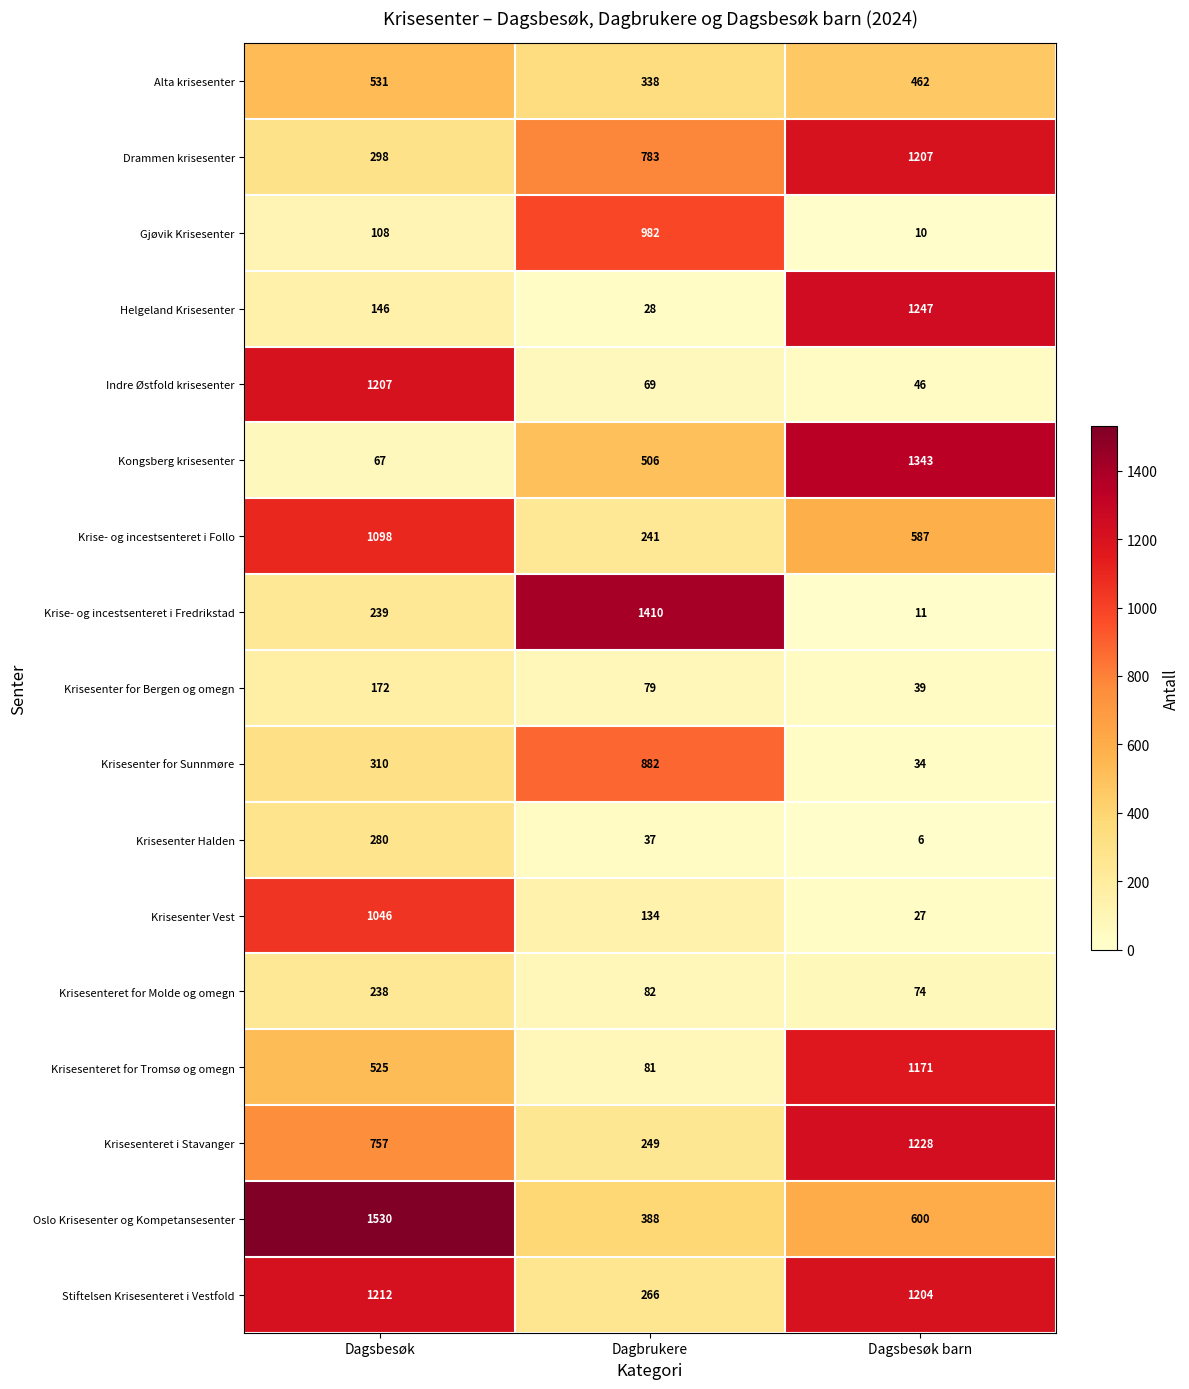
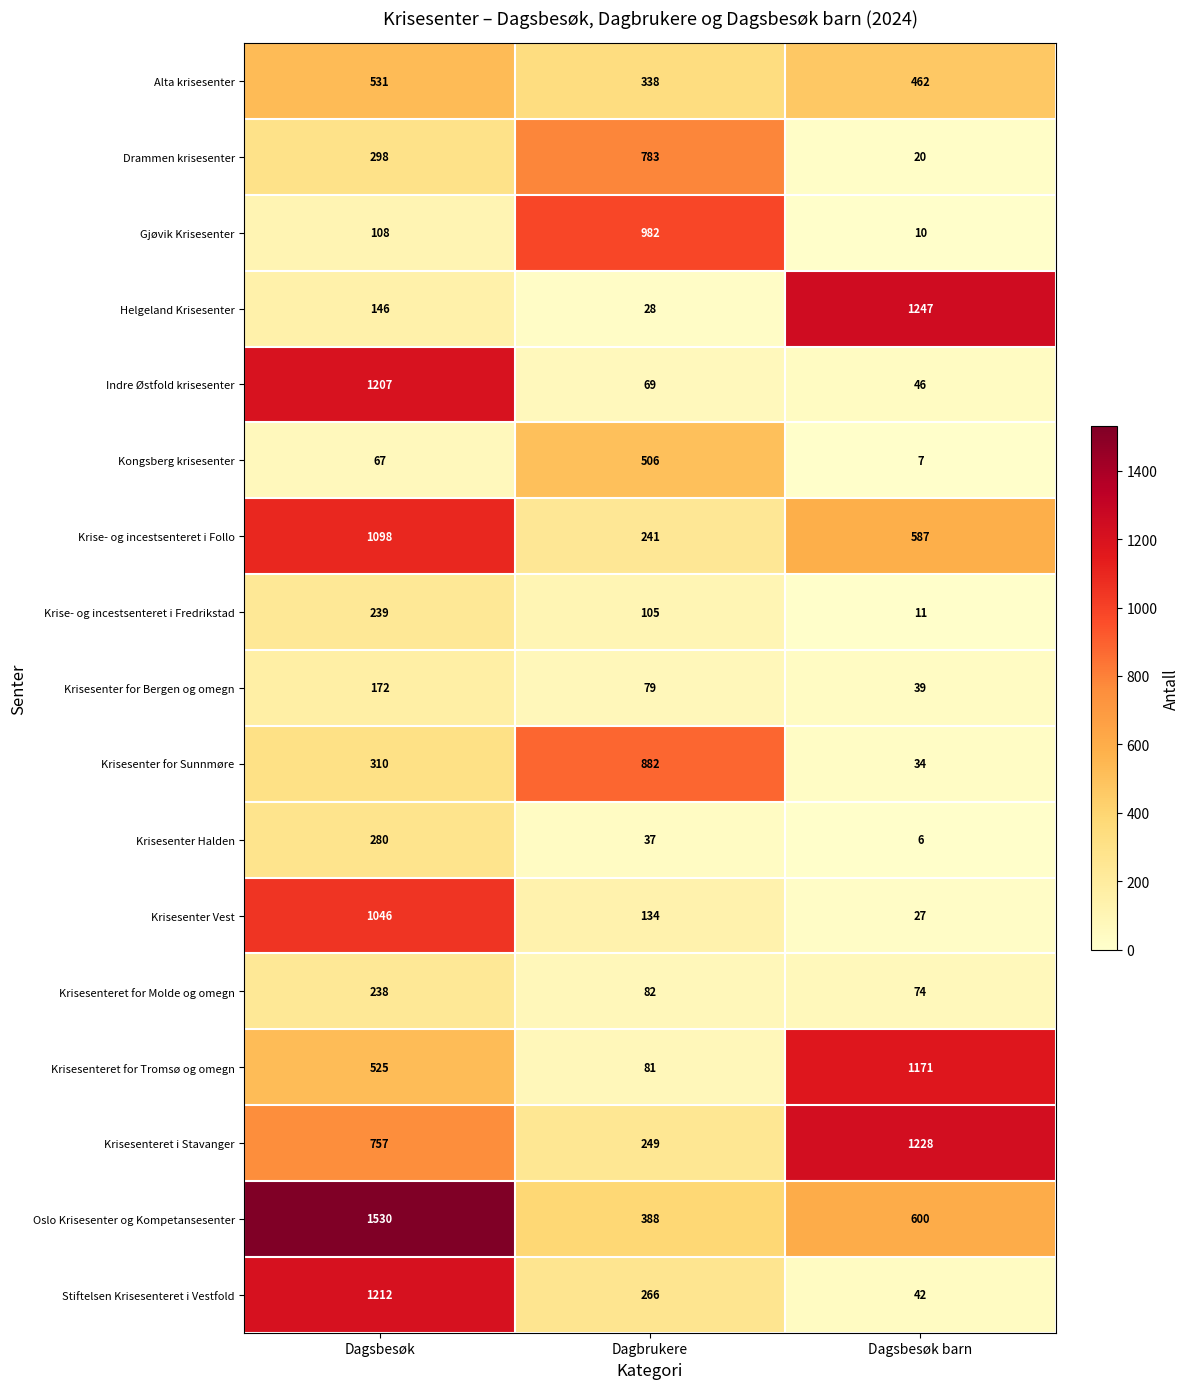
  {
    "Alta krisesenter": {
      "Dagsbesøk": 531,
      "Dagbrukere": 338,
      "Dagsbesøk barn": 462
    },
    "Drammen krisesenter": {
      "Dagsbesøk": 298,
      "Dagbrukere": 783,
-     "Dagsbesøk barn": 1207
+     "Dagsbesøk barn": 20
    },
    "Gjøvik Krisesenter": {
      "Dagsbesøk": 108,
      "Dagbrukere": 982,
      "Dagsbesøk barn": 10
    },
    "Helgeland Krisesenter": {
      "Dagsbesøk": 146,
      "Dagbrukere": 28,
      "Dagsbesøk barn": 1247
    },
    "Indre Østfold krisesenter": {
      "Dagsbesøk": 1207,
      "Dagbrukere": 69,
      "Dagsbesøk barn": 46
    },
    "Kongsberg krisesenter": {
      "Dagsbesøk": 67,
      "Dagbrukere": 506,
-     "Dagsbesøk barn": 1343
+     "Dagsbesøk barn": 7
    },
    "Krise- og incestsenteret i Follo": {
      "Dagsbesøk": 1098,
      "Dagbrukere": 241,
      "Dagsbesøk barn": 587
    },
    "Krise- og incestsenteret i Fredrikstad": {
      "Dagsbesøk": 239,
-     "Dagbrukere": 1410,
+     "Dagbrukere": 105,
      "Dagsbesøk barn": 11
    },
    "Krisesenter for Bergen og omegn": {
      "Dagsbesøk": 172,
      "Dagbrukere": 79,
      "Dagsbesøk barn": 39
    },
    "Krisesenter for Sunnmøre": {
      "Dagsbesøk": 310,
      "Dagbrukere": 882,
      "Dagsbesøk barn": 34
    },
    "Krisesenter Halden": {
      "Dagsbesøk": 280,
      "Dagbrukere": 37,
      "Dagsbesøk barn": 6
    },
    "Krisesenter Vest": {
      "Dagsbesøk": 1046,
      "Dagbrukere": 134,
      "Dagsbesøk barn": 27
    },
    "Krisesenteret for Molde og omegn": {
      "Dagsbesøk": 238,
      "Dagbrukere": 82,
      "Dagsbesøk barn": 74
    },
    "Krisesenteret for Tromsø og omegn": {
      "Dagsbesøk": 525,
      "Dagbrukere": 81,
      "Dagsbesøk barn": 1171
    },
    "Krisesenteret i Stavanger": {
      "Dagsbesøk": 757,
      "Dagbrukere": 249,
      "Dagsbesøk barn": 1228
    },
    "Oslo Krisesenter og Kompetansesenter": {
      "Dagsbesøk": 1530,
      "Dagbrukere": 388,
      "Dagsbesøk barn": 600
    },
    "Stiftelsen Krisesenteret i Vestfold": {
      "Dagsbesøk": 1212,
      "Dagbrukere": 266,
-     "Dagsbesøk barn": 1204
+     "Dagsbesøk barn": 42
    }
  }
